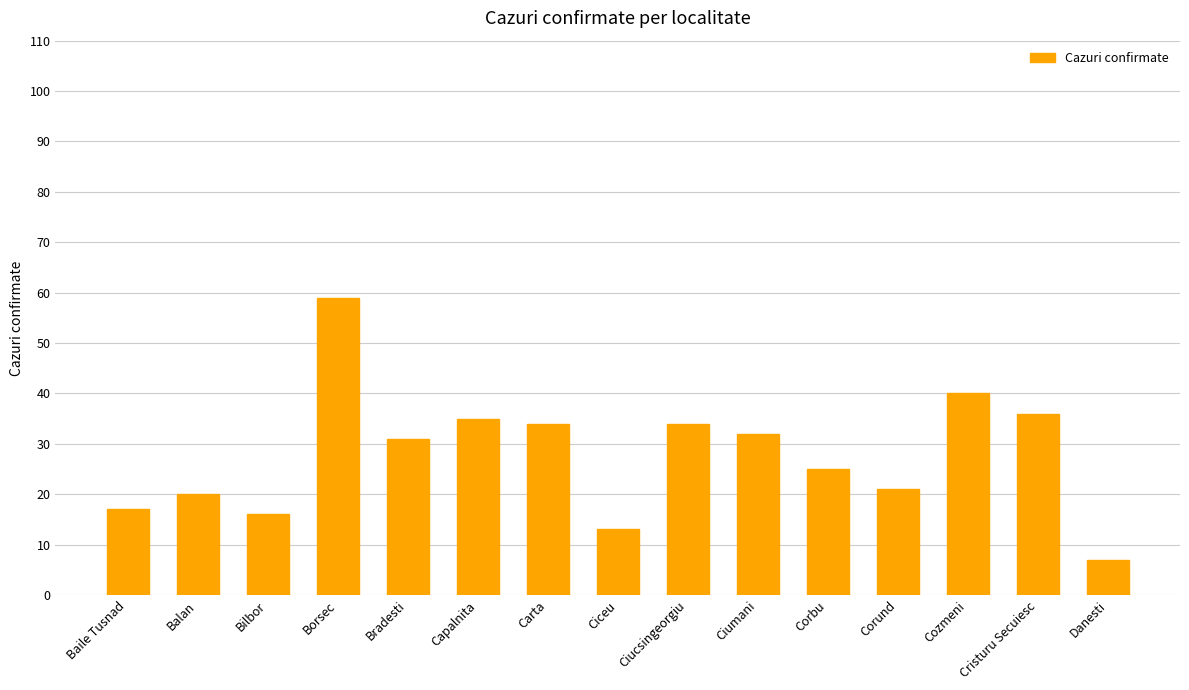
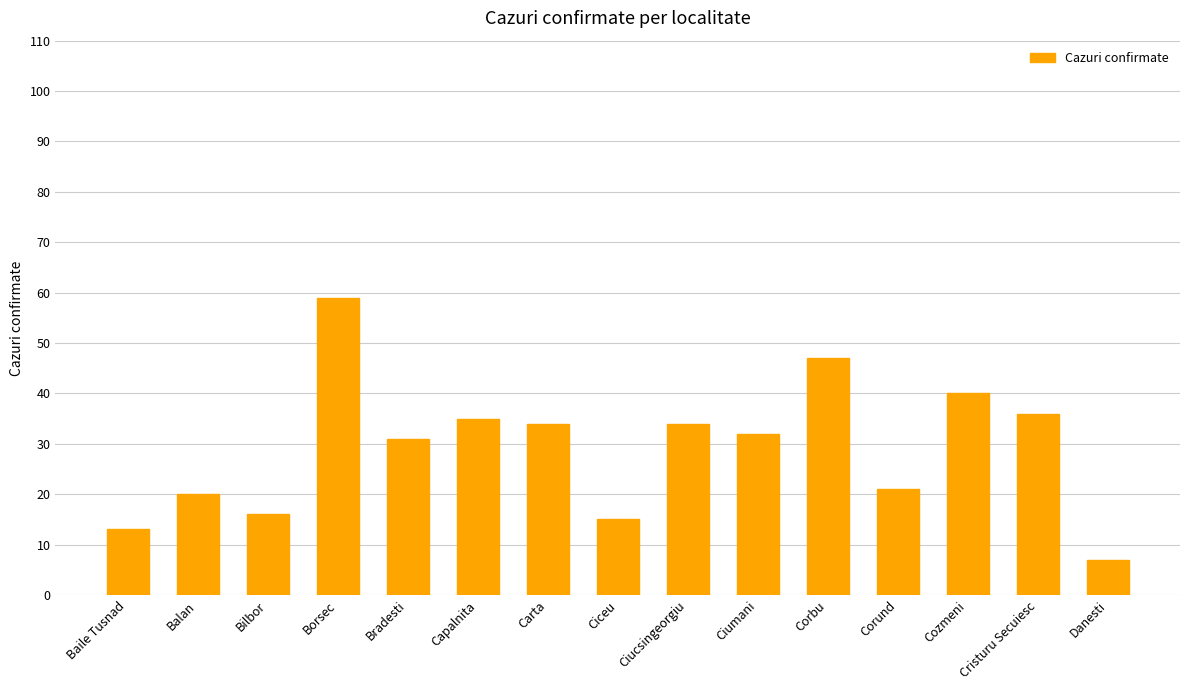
  {
-   "Baile Tusnad": 17,
+   "Baile Tusnad": 13,
    "Balan": 20,
    "Bilbor": 16,
    "Borsec": 59,
    "Bradesti": 31,
    "Capalnita": 35,
    "Carta": 34,
-   "Ciceu": 13,
+   "Ciceu": 15,
    "Ciucsingeorgiu": 34,
    "Ciumani": 32,
-   "Corbu": 25,
+   "Corbu": 47,
    "Corund": 21,
    "Cozmeni": 40,
    "Cristuru Secuiesc": 36,
    "Danesti": 7
  }
